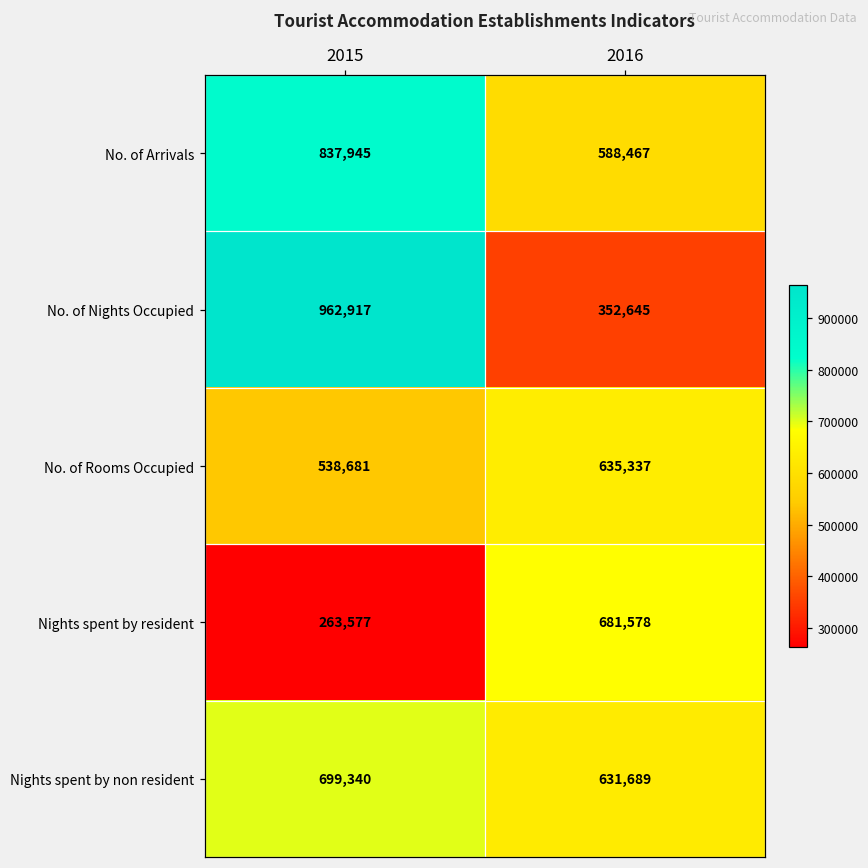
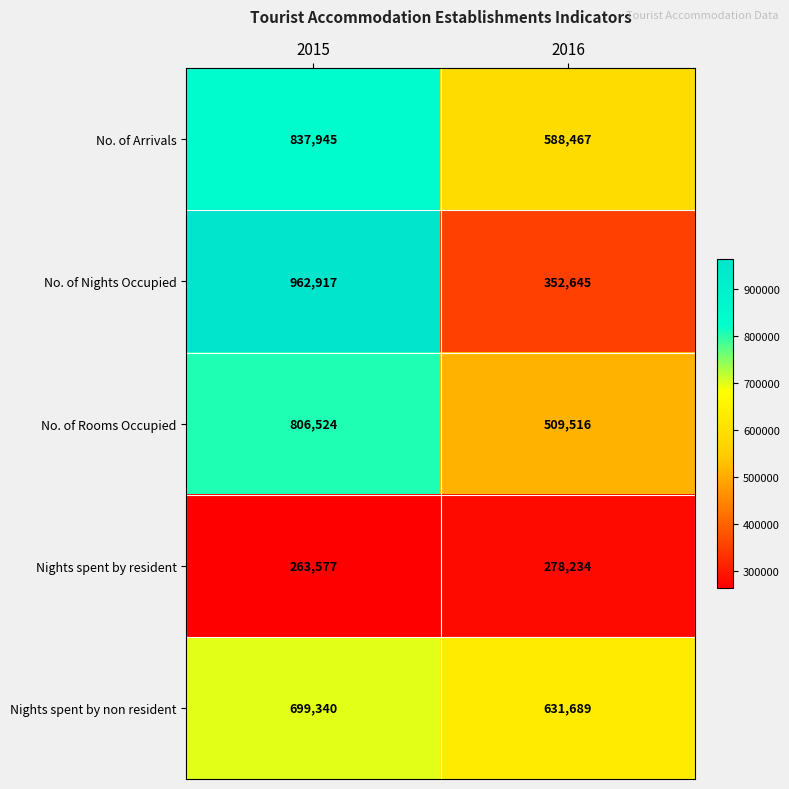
  {
    "No. of Arrivals": {
      "2015": "837,945",
      "2016": "588,467"
    },
    "No. of Nights Occupied": {
      "2015": "962,917",
      "2016": "352,645"
    },
    "No. of Rooms Occupied": {
-     "2015": "538,681",
-     "2016": "635,337"
+     "2015": "806,524",
+     "2016": "509,516"
    },
    "Nights spent by resident": {
      "2015": "263,577",
-     "2016": "681,578"
+     "2016": "278,234"
    },
    "Nights spent by non resident": {
      "2015": "699,340",
      "2016": "631,689"
    }
  }
